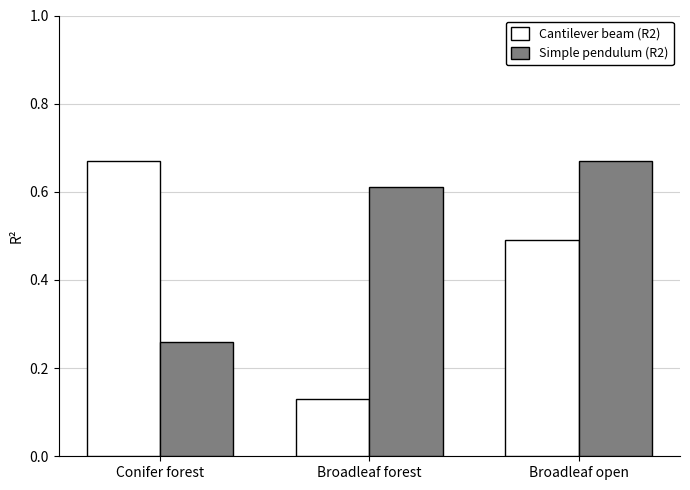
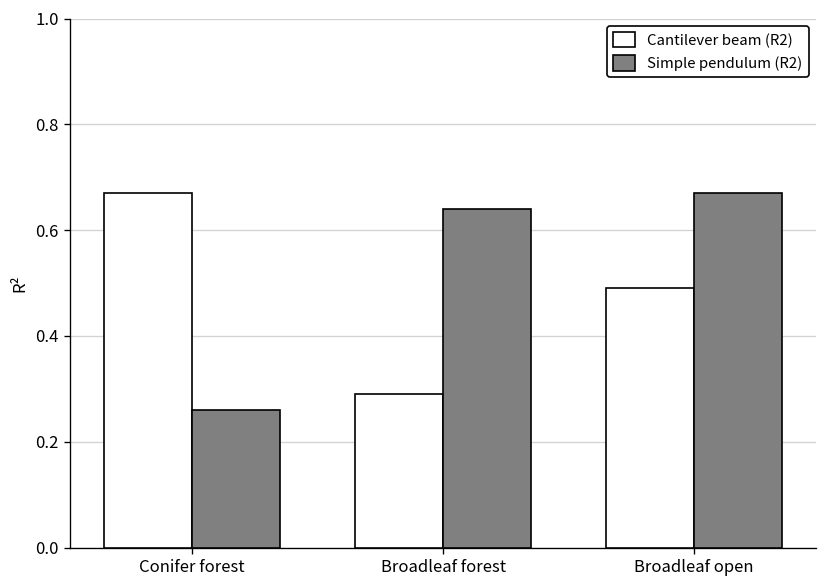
  {
    "Cantilever beam (R2)": {
      "Conifer forest": 0.67,
-     "Broadleaf forest": 0.13,
+     "Broadleaf forest": 0.29,
      "Broadleaf open": 0.49
    },
    "Simple pendulum (R2)": {
      "Conifer forest": 0.26,
-     "Broadleaf forest": 0.61,
+     "Broadleaf forest": 0.64,
      "Broadleaf open": 0.67
    }
  }
